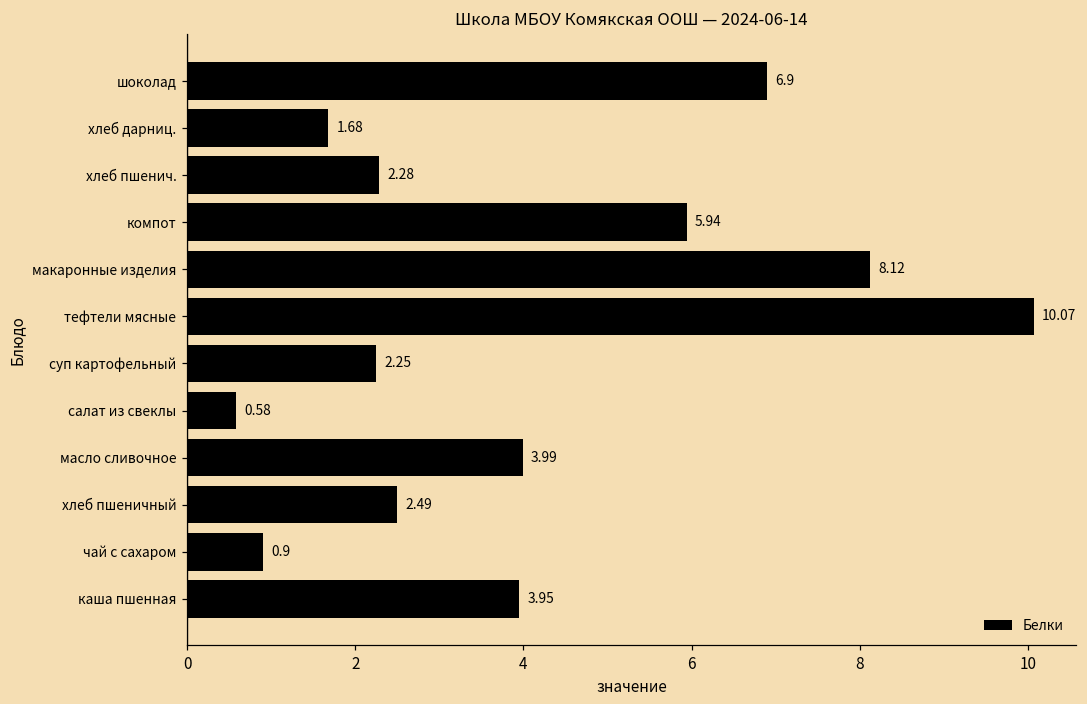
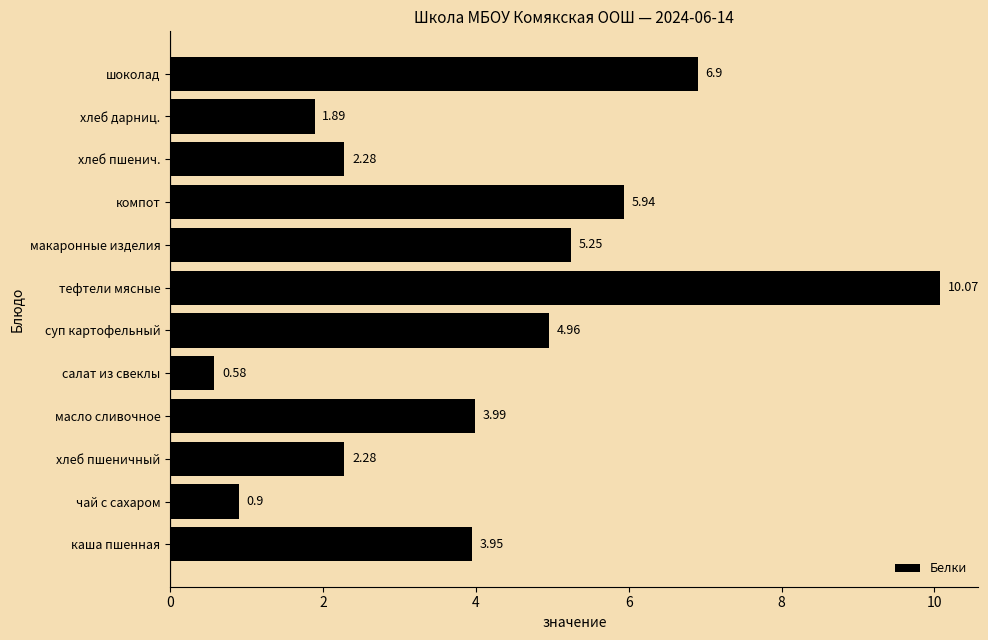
  {
    "шоколад": 6.9,
-   "хлеб дарниц.": 1.68,
+   "хлеб дарниц.": 1.89,
    "хлеб пшенич.": 2.28,
    "компот": 5.94,
-   "макаронные изделия": 8.12,
+   "макаронные изделия": 5.25,
    "тефтели мясные": 10.07,
-   "суп картофельный": 2.25,
+   "суп картофельный": 4.96,
    "салат из свеклы": 0.58,
    "масло сливочное": 3.99,
-   "хлеб пшеничный": 2.49,
+   "хлеб пшеничный": 2.28,
    "чай с сахаром": 0.9,
    "каша пшенная": 3.95
  }
